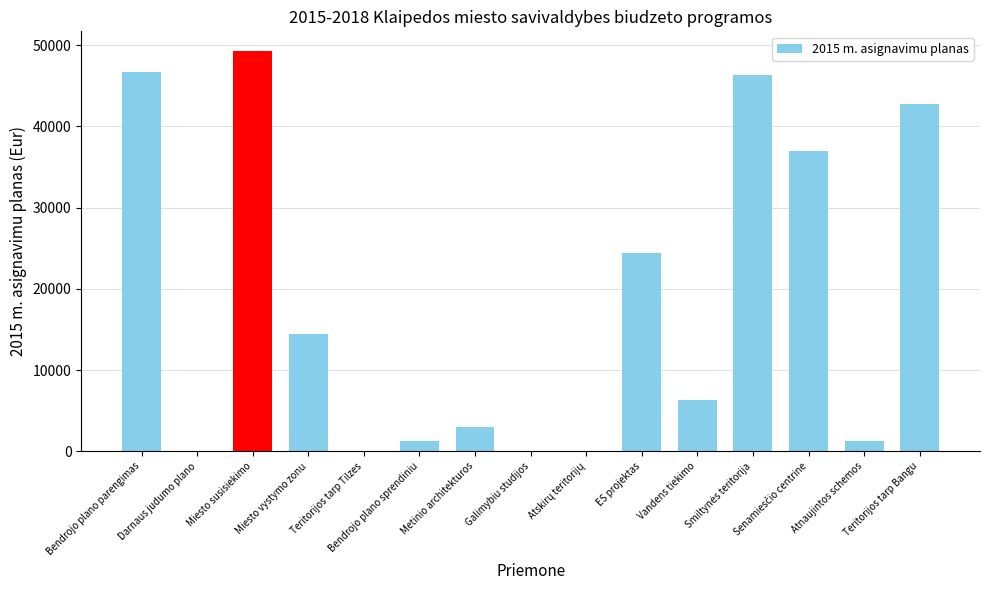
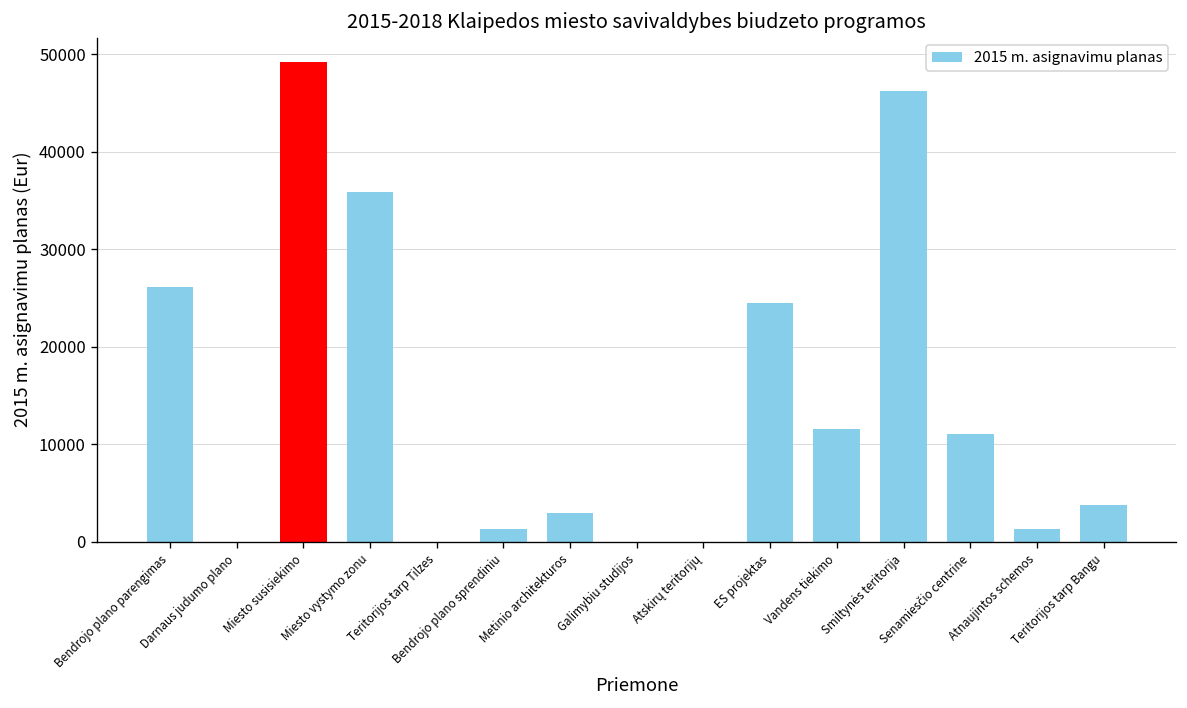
  {
-   "Bendrojo plano parengimas": 47000,
+   "Bendrojo plano parengimas": 26000,
    "Darnaus judumo plano": 0,
    "Miesto susisiekimo": 49000,
-   "Miesto vystymo zonu": 14000,
+   "Miesto vystymo zonu": 36000,
    "Teritorijos tarp Tilzes": 0,
    "Bendrojo plano sprendiniu": 1000,
    "Metinio architekturos": 3000,
    "Galimybiu studijos": 0,
    "Atskirų teritorijų": 0,
    "ES projektas": 24000,
-   "Vandens tiekimo": 6000,
+   "Vandens tiekimo": 12000,
    "Smiltynės teritorija": 46000,
-   "Senamiesčio centrine": 37000,
+   "Senamiesčio centrine": 11000,
    "Atnaujintos schemos": 1000,
-   "Teritorijos tarp Bangu": 43000
+   "Teritorijos tarp Bangu": 4000
  }
